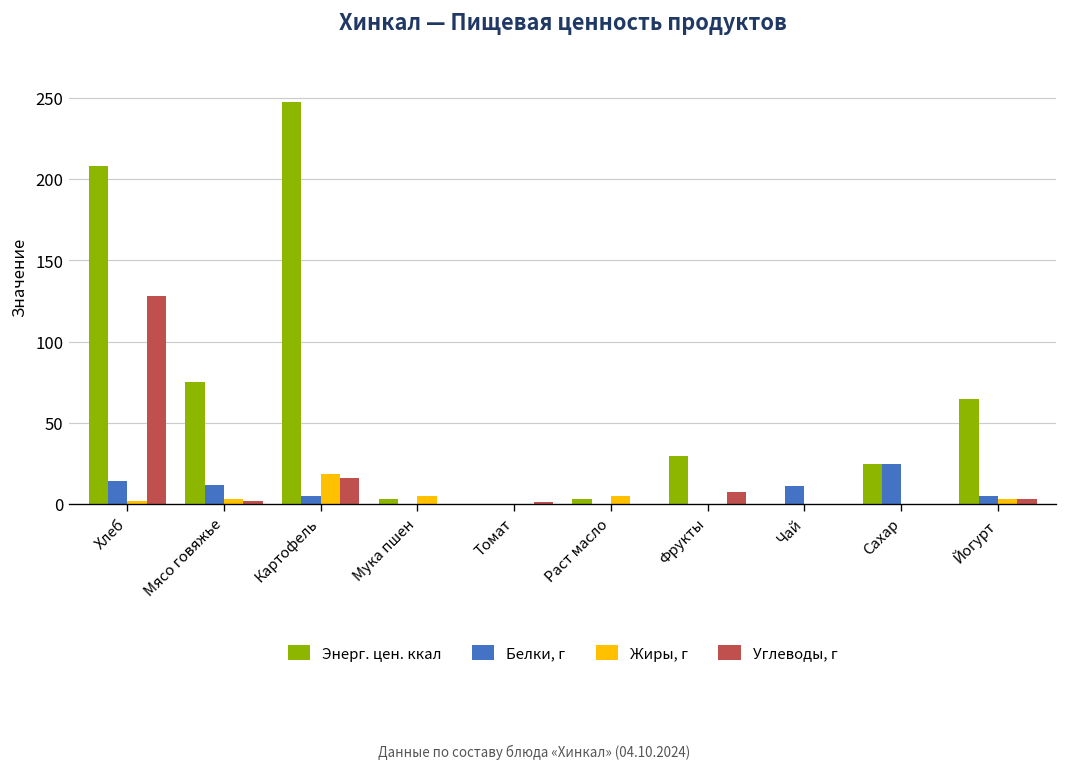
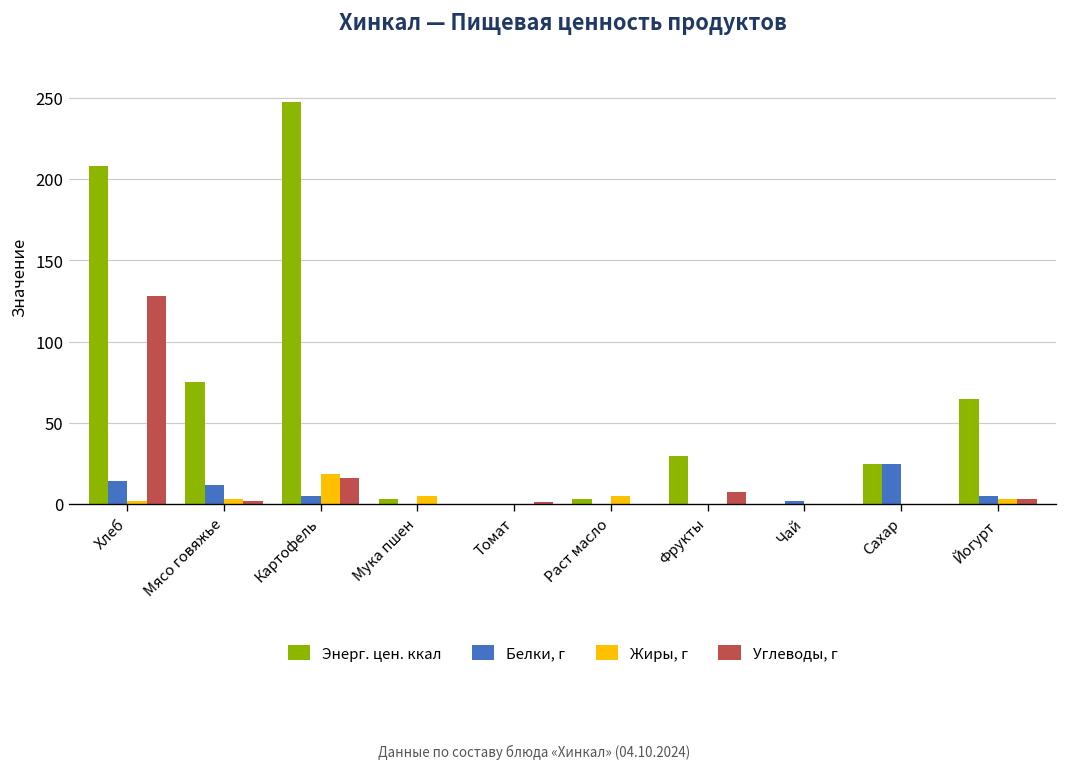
  {
    "Энерг. цен. ккал": {
      "Хлеб": 208,
      "Мясо говяжье": 75,
      "Картофель": 248,
      "Мука пшен": 3,
      "Раст масло": 3,
      "Фрукты": 30,
      "Сахар": 25,
      "Йогурт": 65
    },
    "Белки, г": {
      "Хлеб": 14,
      "Мясо говяжье": 12,
      "Картофель": 5,
      "Мука пшен": 0,
      "Раст масло": 0,
-     "Чай": 11,
+     "Чай": 2,
      "Сахар": 25,
      "Йогурт": 5
    },
    "Жиры, г": {
      "Хлеб": 2,
      "Мясо говяжье": 3,
      "Картофель": 18,
      "Мука пшен": 5,
      "Раст масло": 5,
      "Фрукты": 0,
      "Сахар": 0,
      "Йогурт": 3
    },
    "Углеводы, г": {
      "Хлеб": 128,
      "Мясо говяжье": 2,
      "Картофель": 16,
      "Мука пшен": 0,
      "Раст масло": 0,
      "Фрукты": 7,
      "Сахар": 0,
      "Йогурт": 3
    }
  }
